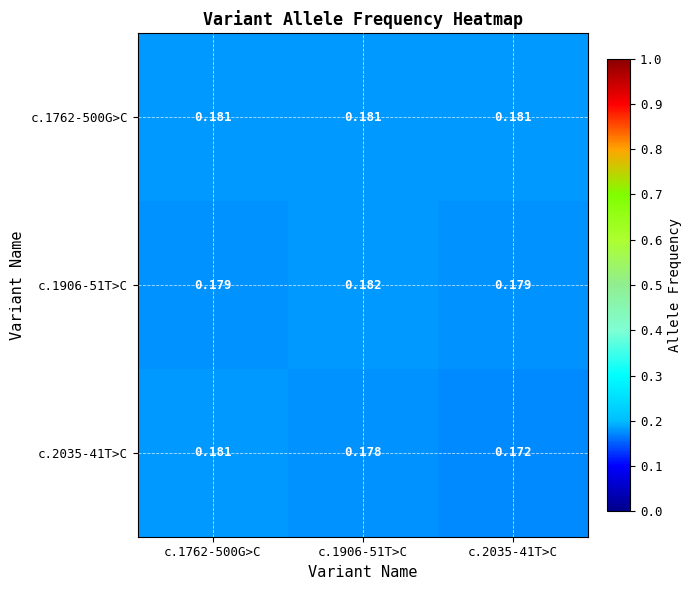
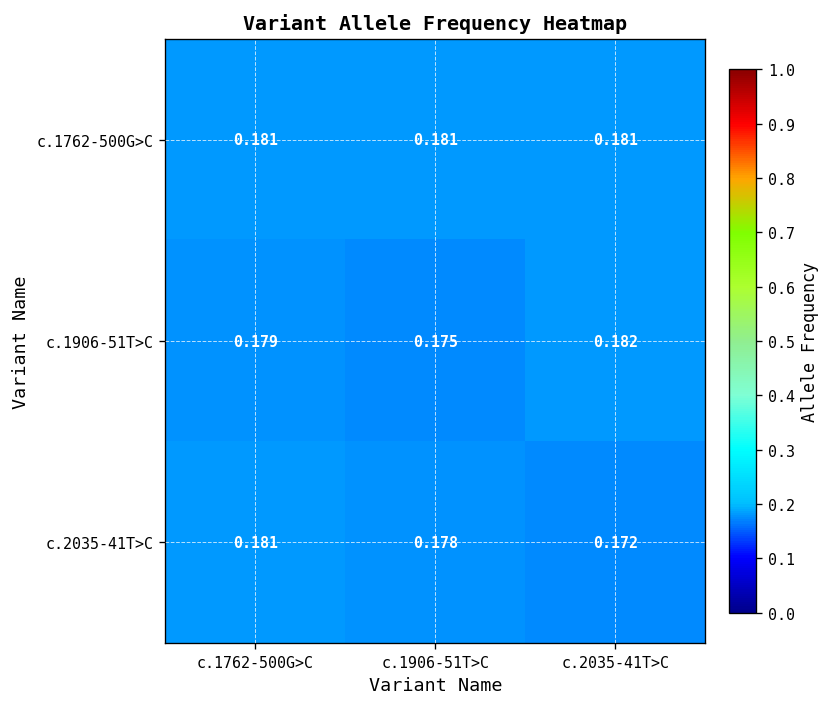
  {
    "c.1762-500G>C": {
      "c.1762-500G>C": 0.181,
      "c.1906-51T>C": 0.181,
      "c.2035-41T>C": 0.181
    },
    "c.1906-51T>C": {
      "c.1762-500G>C": 0.179,
-     "c.1906-51T>C": 0.182,
-     "c.2035-41T>C": 0.179
+     "c.1906-51T>C": 0.175,
+     "c.2035-41T>C": 0.182
    },
    "c.2035-41T>C": {
      "c.1762-500G>C": 0.181,
      "c.1906-51T>C": 0.178,
      "c.2035-41T>C": 0.172
    }
  }
